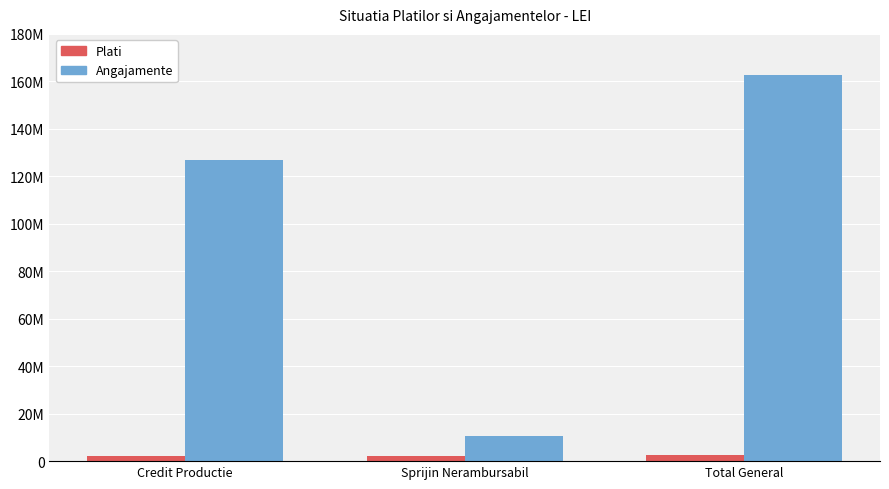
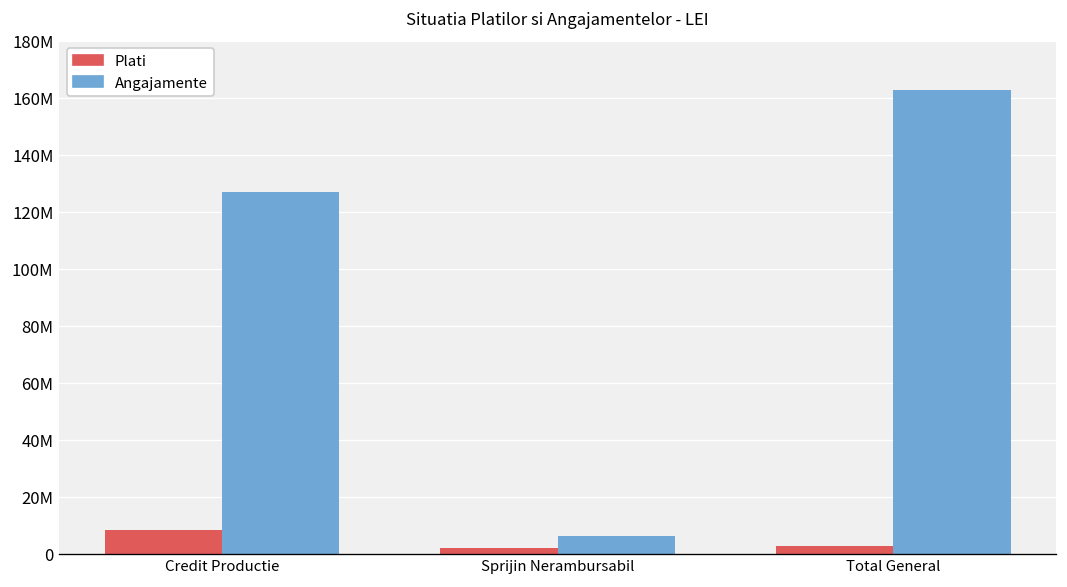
  {
    "Plati": {
-     "Credit Productie": 2000000,
+     "Credit Productie": 8000000,
      "Sprijin Nerambursabil": 2000000,
      "Total General": 3000000
    },
    "Angajamente": {
      "Credit Productie": 127000000,
-     "Sprijin Nerambursabil": 11000000,
+     "Sprijin Nerambursabil": 6000000,
      "Total General": 163000000
    }
  }
